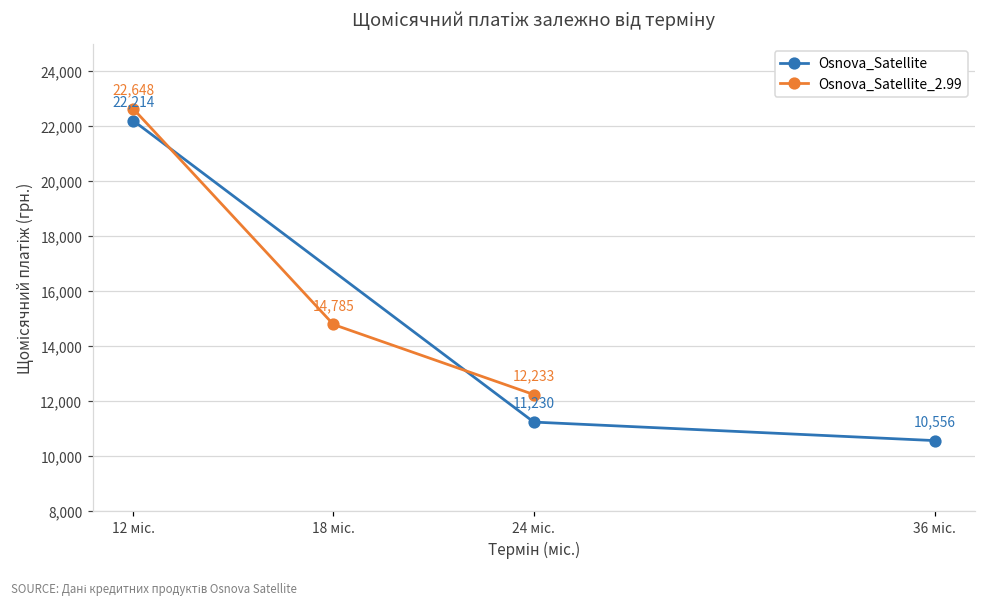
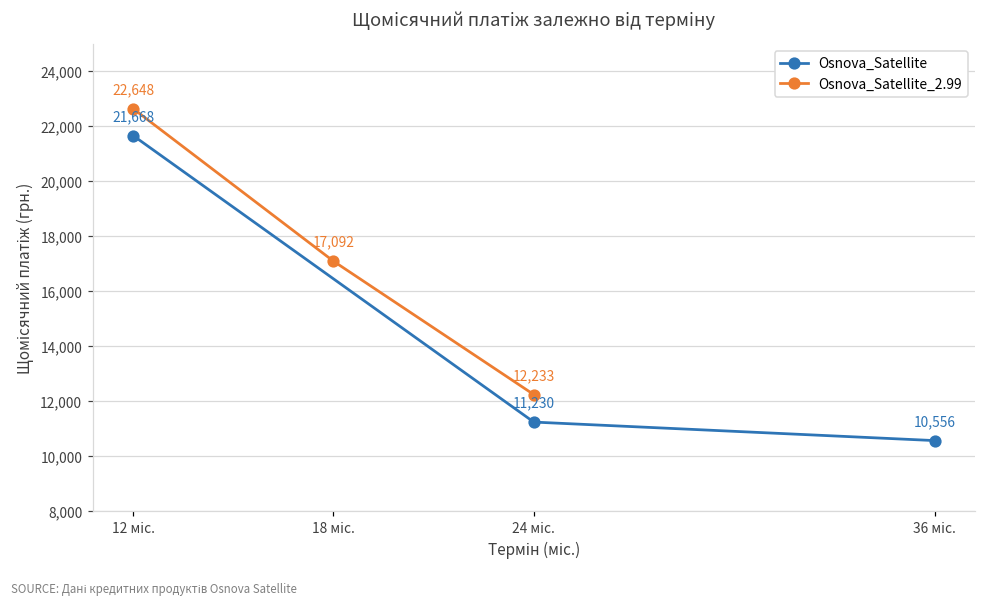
  {
    "Osnova_Satellite": {
-     "12 міс.": "22,214",
+     "12 міс.": "21,668",
      "36 міс.": "10,556"
    },
    "Osnova_Satellite_2.99": {
      "12 міс.": "22,648",
-     "18 міс.": "14,785",
+     "18 міс.": "17,092",
      "24 міс.": "12,233"
    }
  }
